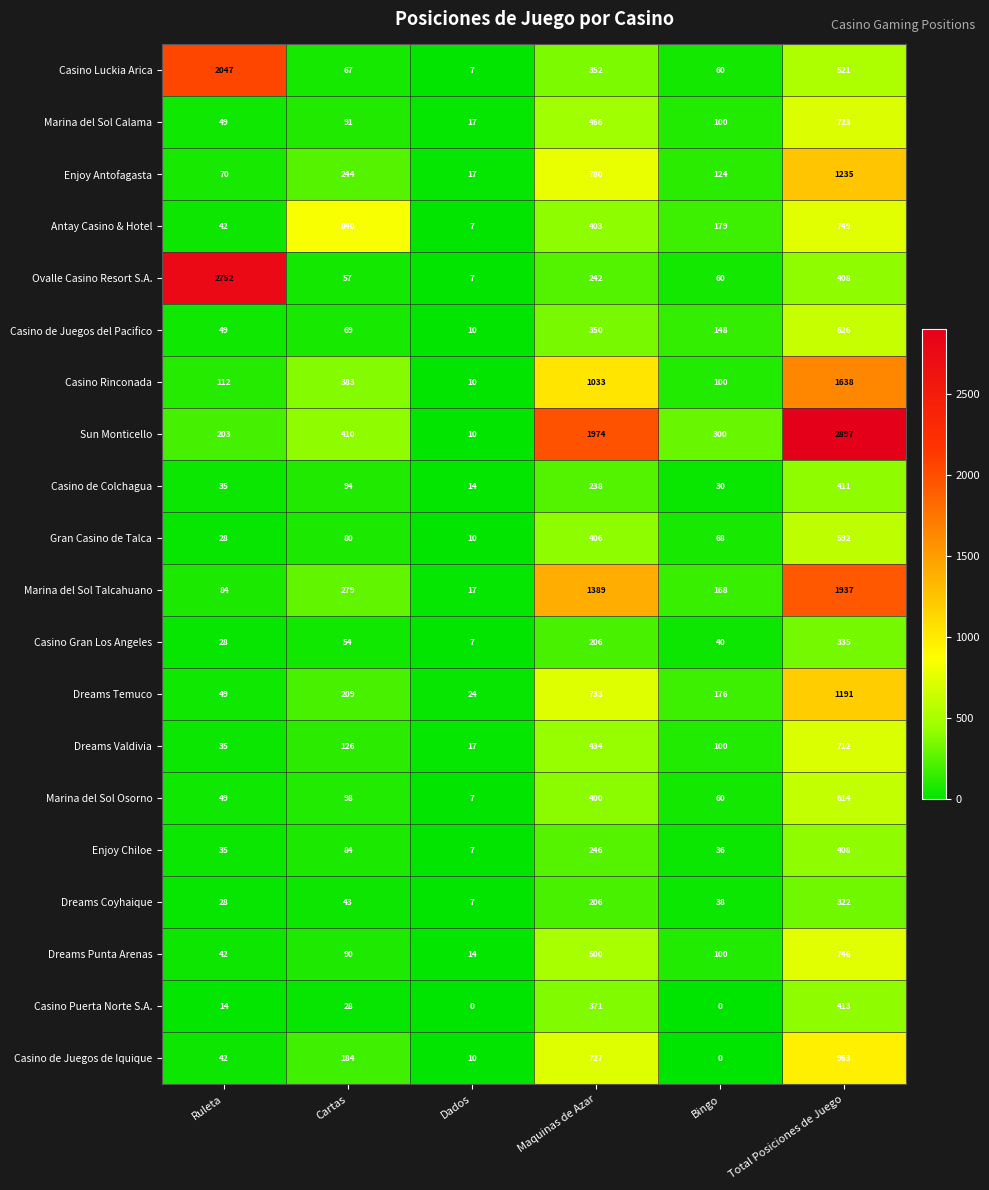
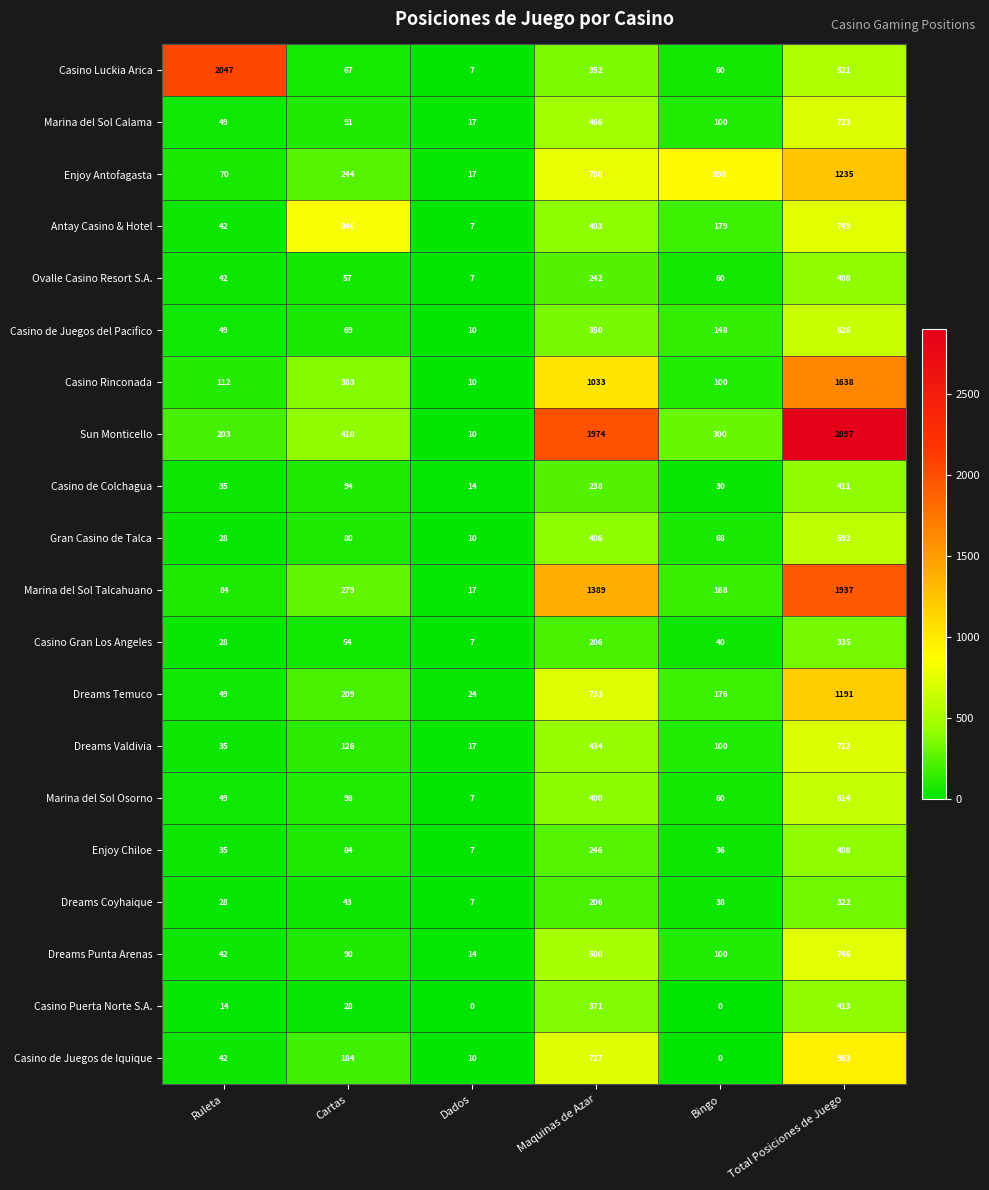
  {
    "Casino Luckia Arica": {
      "Ruleta": 2047,
      "Cartas": 67,
      "Dados": 7,
      "Maquinas de Azar": 352,
      "Bingo": 60,
      "Total Posiciones de Juego": 521
    },
    "Marina del Sol Calama": {
      "Ruleta": 49,
      "Cartas": 91,
      "Dados": 17,
      "Maquinas de Azar": 466,
      "Bingo": 100,
      "Total Posiciones de Juego": 723
    },
    "Enjoy Antofagasta": {
      "Ruleta": 70,
      "Cartas": 244,
      "Dados": 17,
      "Maquinas de Azar": 780,
-     "Bingo": 124,
+     "Bingo": 898,
      "Total Posiciones de Juego": 1235
    },
    "Antay Casino & Hotel": {
      "Ruleta": 42,
      "Cartas": 840,
      "Dados": 7,
      "Maquinas de Azar": 403,
      "Bingo": 179,
      "Total Posiciones de Juego": 749
    },
    "Ovalle Casino Resort S.A.": {
-     "Ruleta": 2752,
+     "Ruleta": 42,
      "Cartas": 57,
      "Dados": 7,
      "Maquinas de Azar": 242,
      "Bingo": 60,
      "Total Posiciones de Juego": 408
    },
    "Casino de Juegos del Pacifico": {
      "Ruleta": 49,
      "Cartas": 69,
      "Dados": 10,
      "Maquinas de Azar": 350,
      "Bingo": 148,
      "Total Posiciones de Juego": 626
    },
    "Casino Rinconada": {
      "Ruleta": 112,
      "Cartas": 383,
      "Dados": 10,
      "Maquinas de Azar": 1033,
      "Bingo": 100,
      "Total Posiciones de Juego": 1638
    },
    "Sun Monticello": {
      "Ruleta": 203,
      "Cartas": 410,
      "Dados": 10,
      "Maquinas de Azar": 1974,
      "Bingo": 300,
      "Total Posiciones de Juego": 2897
    },
    "Casino de Colchagua": {
      "Ruleta": 35,
      "Cartas": 94,
      "Dados": 14,
      "Maquinas de Azar": 238,
      "Bingo": 30,
      "Total Posiciones de Juego": 411
    },
    "Gran Casino de Talca": {
      "Ruleta": 28,
      "Cartas": 80,
      "Dados": 10,
      "Maquinas de Azar": 406,
      "Bingo": 68,
      "Total Posiciones de Juego": 592
    },
    "Marina del Sol Talcahuano": {
      "Ruleta": 84,
      "Cartas": 279,
      "Dados": 17,
      "Maquinas de Azar": 1389,
      "Bingo": 168,
      "Total Posiciones de Juego": 1937
    },
    "Casino Gran Los Angeles": {
      "Ruleta": 28,
      "Cartas": 54,
      "Dados": 7,
      "Maquinas de Azar": 206,
      "Bingo": 40,
      "Total Posiciones de Juego": 335
    },
    "Dreams Temuco": {
      "Ruleta": 49,
      "Cartas": 209,
      "Dados": 24,
      "Maquinas de Azar": 733,
      "Bingo": 176,
      "Total Posiciones de Juego": 1191
    },
    "Dreams Valdivia": {
      "Ruleta": 35,
      "Cartas": 126,
      "Dados": 17,
      "Maquinas de Azar": 434,
      "Bingo": 100,
      "Total Posiciones de Juego": 712
    },
    "Marina del Sol Osorno": {
      "Ruleta": 49,
      "Cartas": 98,
      "Dados": 7,
      "Maquinas de Azar": 400,
      "Bingo": 60,
      "Total Posiciones de Juego": 614
    },
    "Enjoy Chiloe": {
      "Ruleta": 35,
      "Cartas": 84,
      "Dados": 7,
      "Maquinas de Azar": 246,
      "Bingo": 36,
      "Total Posiciones de Juego": 408
    },
    "Dreams Coyhaique": {
      "Ruleta": 28,
      "Cartas": 43,
      "Dados": 7,
      "Maquinas de Azar": 206,
      "Bingo": 38,
      "Total Posiciones de Juego": 322
    },
    "Dreams Punta Arenas": {
      "Ruleta": 42,
      "Cartas": 90,
      "Dados": 14,
      "Maquinas de Azar": 500,
      "Bingo": 100,
      "Total Posiciones de Juego": 746
    },
    "Casino Puerta Norte S.A.": {
      "Ruleta": 14,
      "Cartas": 28,
      "Dados": 0,
      "Maquinas de Azar": 371,
      "Bingo": 0,
      "Total Posiciones de Juego": 413
    },
    "Casino de Juegos de Iquique": {
      "Ruleta": 42,
      "Cartas": 184,
      "Dados": 10,
      "Maquinas de Azar": 727,
      "Bingo": 0,
      "Total Posiciones de Juego": 963
    }
  }
